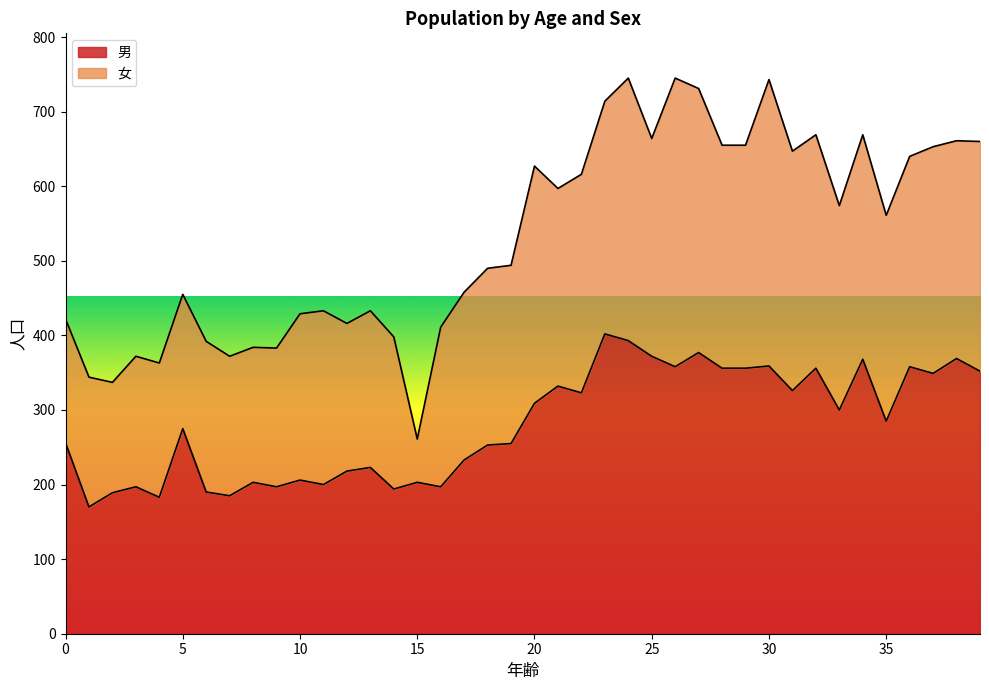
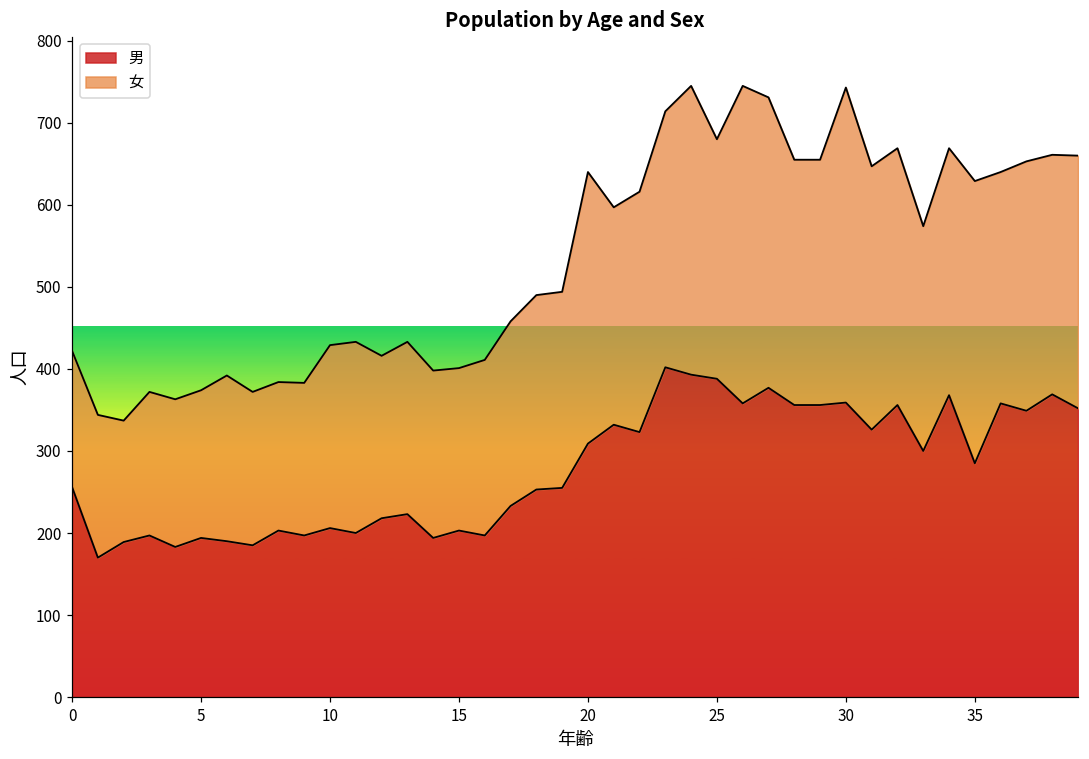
  {
    "男": {
      "0": 260,
-     "5": 280,
+     "5": 190,
      "10": 210,
      "15": 200,
      "20": 310,
-     "25": 370,
+     "25": 390,
      "30": 360,
      "35": 290
    },
    "女": {
      "0": 170,
      "5": 180,
      "10": 220,
-     "15": 60,
-     "20": 320,
+     "15": 200,
+     "20": 330,
      "25": 290,
      "30": 380,
-     "35": 280
+     "35": 340
    }
  }
